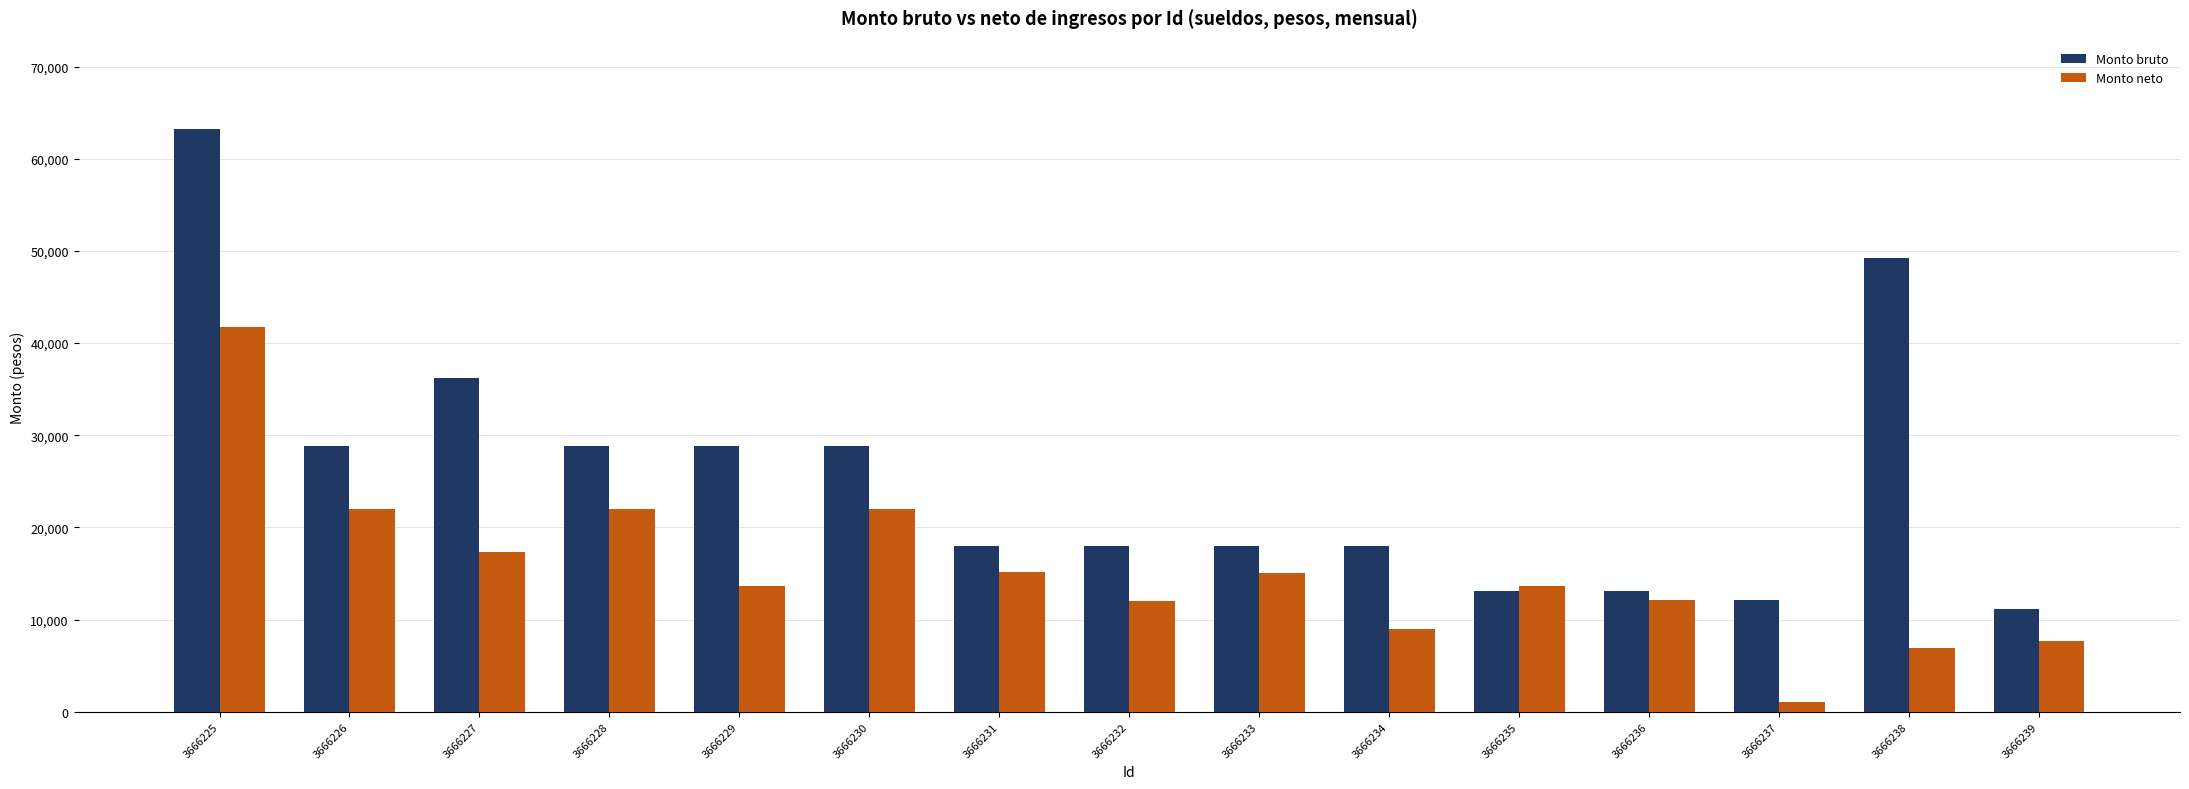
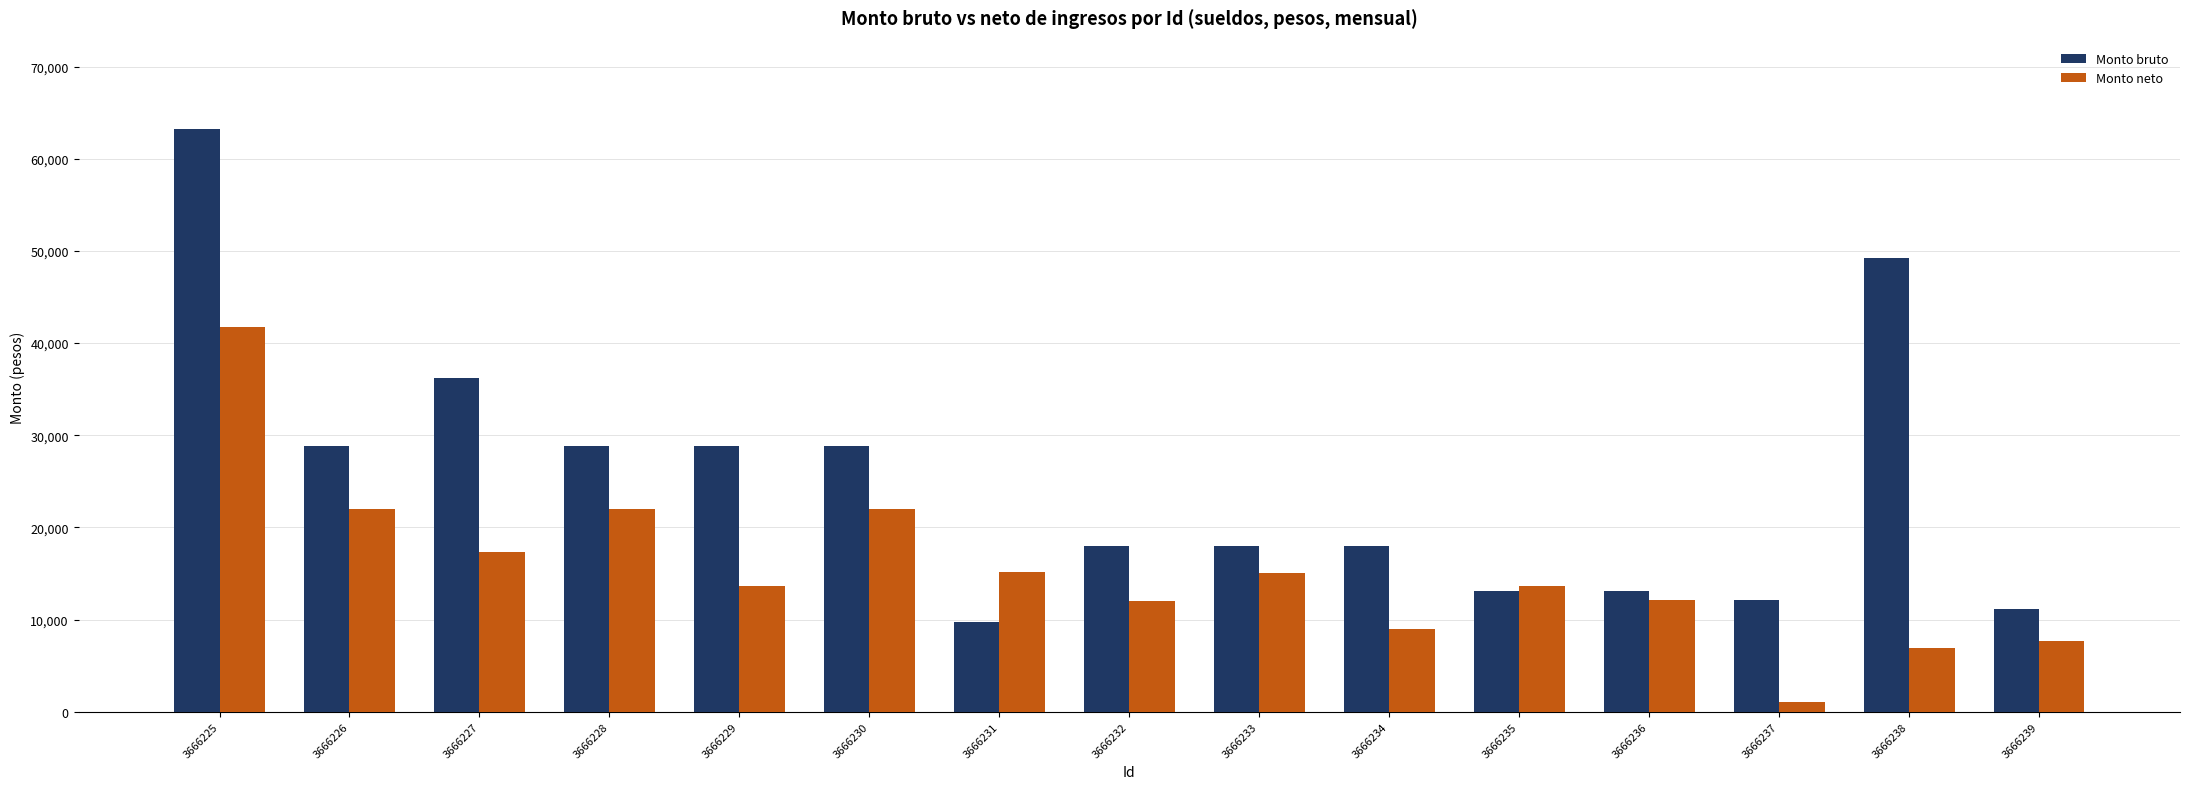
  {
    "Monto bruto": {
      "3666225": "63,000",
      "3666226": "29,000",
      "3666227": "36,000",
      "3666228": "29,000",
      "3666229": "29,000",
      "3666230": "29,000",
-     "3666231": "18,000",
+     "3666231": "10,000",
      "3666232": "18,000",
      "3666233": "18,000",
      "3666234": "18,000",
      "3666235": "13,000",
      "3666236": "13,000",
      "3666237": "12,000",
      "3666238": "49,000",
      "3666239": "11,000"
    },
    "Monto neto": {
      "3666225": "42,000",
      "3666226": "22,000",
      "3666227": "17,000",
      "3666228": "22,000",
      "3666229": "14,000",
      "3666230": "22,000",
      "3666231": "15,000",
      "3666232": "12,000",
      "3666233": "15,000",
      "3666234": "9,000",
      "3666235": "14,000",
      "3666236": "12,000",
      "3666237": "1,000",
      "3666238": "7,000",
      "3666239": "8,000"
    }
  }
